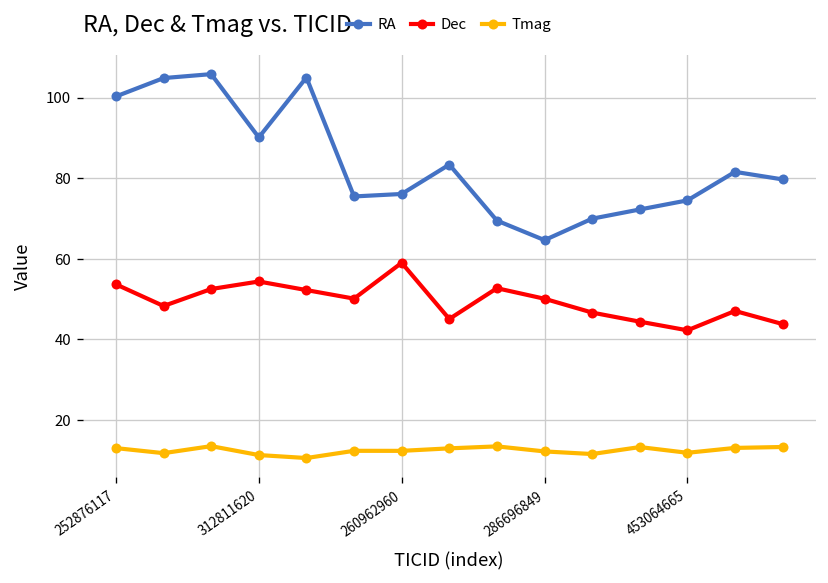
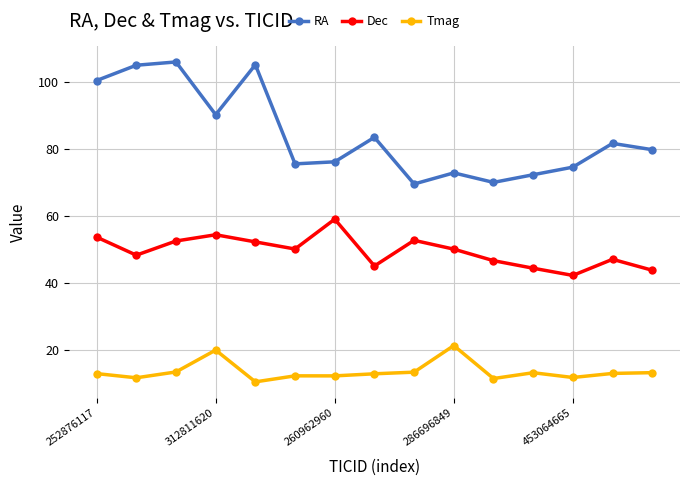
  {
    "RA": {
      "252876117": 100,
      "312811620": 90,
      "260962960": 76,
-     "286696849": 65,
+     "286696849": 73,
      "453064665": 75
    },
    "Dec": {
      "252876117": 54,
      "312811620": 54,
      "260962960": 59,
      "286696849": 50,
      "453064665": 42
    },
    "Tmag": {
      "252876117": 13,
-     "312811620": 11,
+     "312811620": 20,
      "260962960": 12,
-     "286696849": 12,
+     "286696849": 21,
      "453064665": 12
    }
  }
